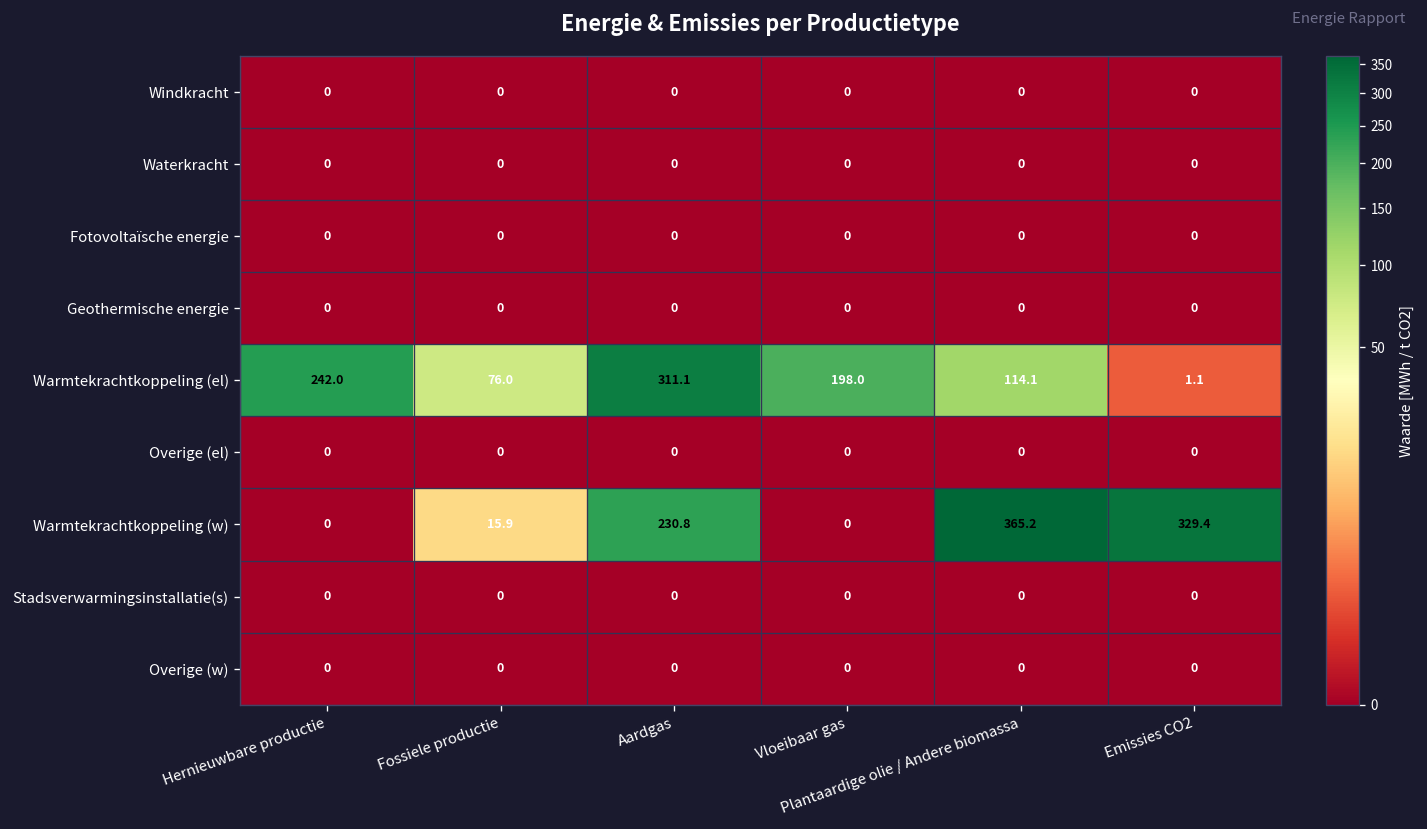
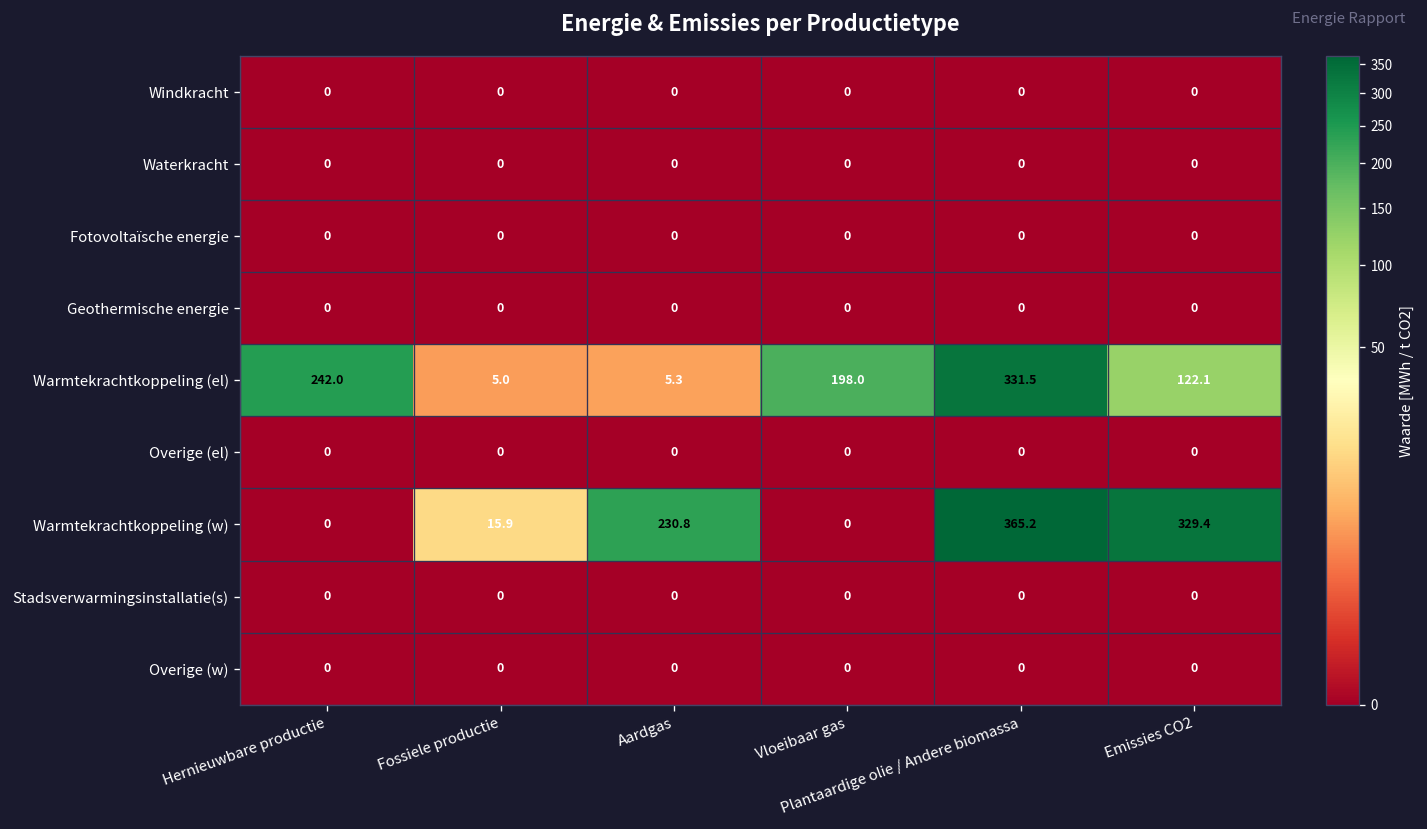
  {
    "Windkracht": {
      "Hernieuwbare productie": 0,
      "Fossiele productie": 0,
      "Aardgas": 0,
      "Vloeibaar gas": 0,
      "Plantaardige olie / Andere biomassa": 0,
      "Emissies CO2": 0
    },
    "Waterkracht": {
      "Hernieuwbare productie": 0,
      "Fossiele productie": 0,
      "Aardgas": 0,
      "Vloeibaar gas": 0,
      "Plantaardige olie / Andere biomassa": 0,
      "Emissies CO2": 0
    },
    "Fotovoltaïsche energie": {
      "Hernieuwbare productie": 0,
      "Fossiele productie": 0,
      "Aardgas": 0,
      "Vloeibaar gas": 0,
      "Plantaardige olie / Andere biomassa": 0,
      "Emissies CO2": 0
    },
    "Geothermische energie": {
      "Hernieuwbare productie": 0,
      "Fossiele productie": 0,
      "Aardgas": 0,
      "Vloeibaar gas": 0,
      "Plantaardige olie / Andere biomassa": 0,
      "Emissies CO2": 0
    },
    "Warmtekrachtkoppeling (el)": {
      "Hernieuwbare productie": 242.0,
-     "Fossiele productie": 76.0,
-     "Aardgas": 311.1,
+     "Fossiele productie": 5.0,
+     "Aardgas": 5.3,
      "Vloeibaar gas": 198.0,
-     "Plantaardige olie / Andere biomassa": 114.1,
-     "Emissies CO2": 1.1
+     "Plantaardige olie / Andere biomassa": 331.5,
+     "Emissies CO2": 122.1
    },
    "Overige (el)": {
      "Hernieuwbare productie": 0,
      "Fossiele productie": 0,
      "Aardgas": 0,
      "Vloeibaar gas": 0,
      "Plantaardige olie / Andere biomassa": 0,
      "Emissies CO2": 0
    },
    "Warmtekrachtkoppeling (w)": {
      "Hernieuwbare productie": 0,
      "Fossiele productie": 15.9,
      "Aardgas": 230.8,
      "Vloeibaar gas": 0,
      "Plantaardige olie / Andere biomassa": 365.2,
      "Emissies CO2": 329.4
    },
    "Stadsverwarmingsinstallatie(s)": {
      "Hernieuwbare productie": 0,
      "Fossiele productie": 0,
      "Aardgas": 0,
      "Vloeibaar gas": 0,
      "Plantaardige olie / Andere biomassa": 0,
      "Emissies CO2": 0
    },
    "Overige (w)": {
      "Hernieuwbare productie": 0,
      "Fossiele productie": 0,
      "Aardgas": 0,
      "Vloeibaar gas": 0,
      "Plantaardige olie / Andere biomassa": 0,
      "Emissies CO2": 0
    }
  }
